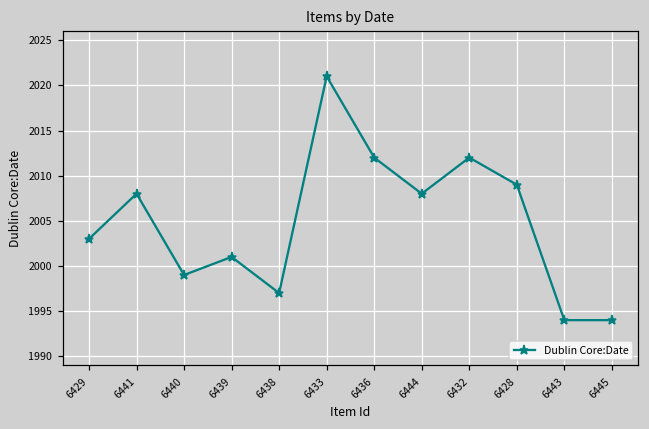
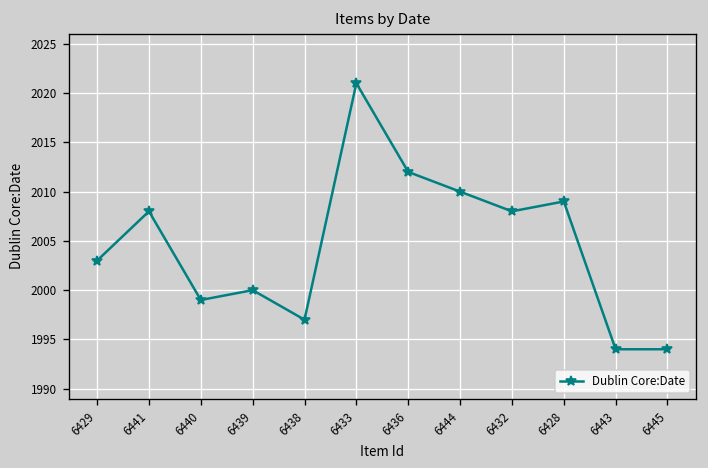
  {
    "6429": 2003,
    "6441": 2008,
    "6440": 1999,
-   "6439": 2001,
+   "6439": 2000,
    "6438": 1997,
    "6433": 2021,
    "6436": 2012,
-   "6444": 2008,
-   "6432": 2012,
+   "6444": 2010,
+   "6432": 2008,
    "6428": 2009,
    "6443": 1994,
    "6445": 1994
  }
